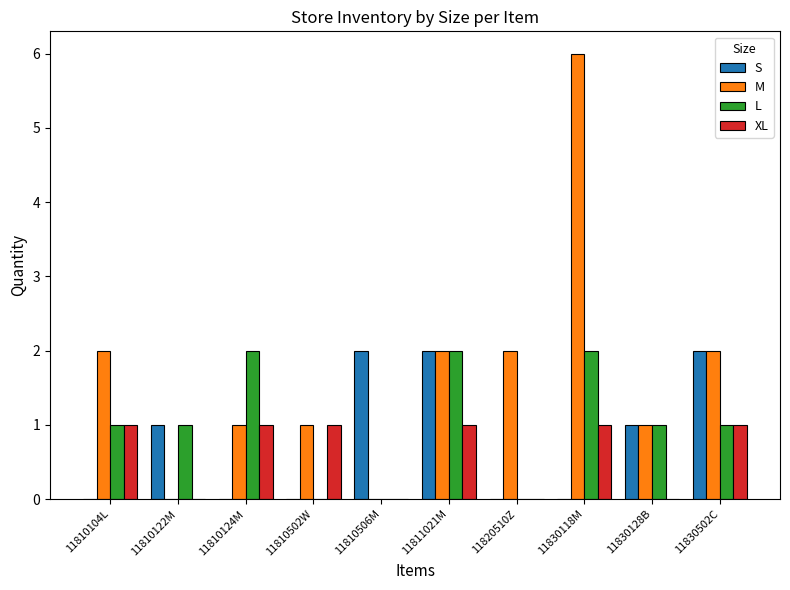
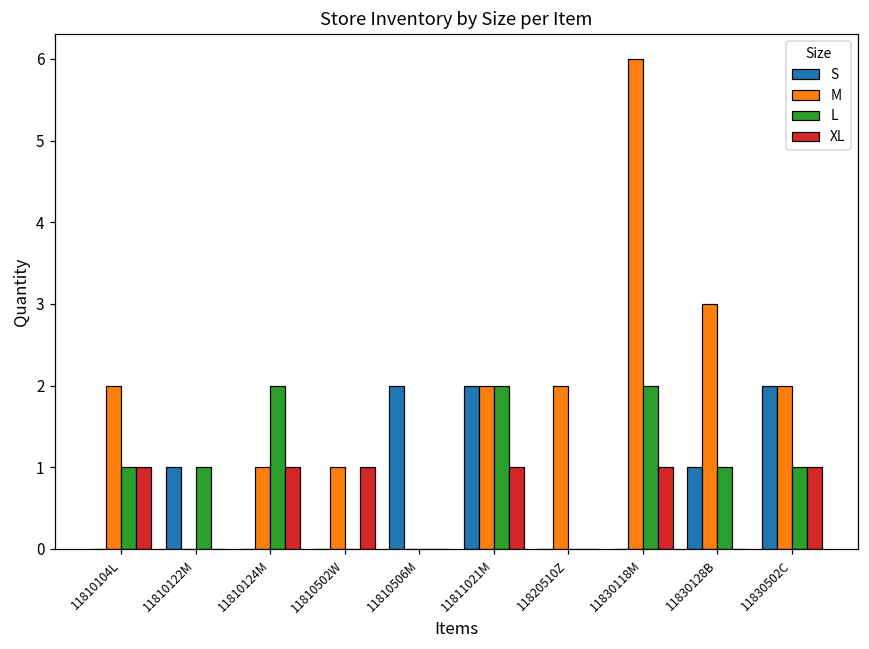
  {
    "S": {
      "11810104L": 0,
      "11810122M": 1,
      "11810124M": 0,
      "11810502W": 0,
      "11810506M": 2,
      "11811021M": 2,
      "11820510Z": 0,
      "11830118M": 0,
      "11830128B": 1,
      "11830502C": 2
    },
    "M": {
      "11810104L": 2,
      "11810122M": 0,
      "11810124M": 1,
      "11810502W": 1,
      "11810506M": 0,
      "11811021M": 2,
      "11820510Z": 2,
      "11830118M": 6,
-     "11830128B": 1,
+     "11830128B": 3,
      "11830502C": 2
    },
    "L": {
      "11810104L": 1,
      "11810122M": 1,
      "11810124M": 2,
      "11810502W": 0,
      "11810506M": 0,
      "11811021M": 2,
      "11820510Z": 0,
      "11830118M": 2,
      "11830128B": 1,
      "11830502C": 1
    },
    "XL": {
      "11810104L": 1,
      "11810122M": 0,
      "11810124M": 1,
      "11810502W": 1,
      "11810506M": 0,
      "11811021M": 1,
      "11820510Z": 0,
      "11830118M": 1,
      "11830128B": 0,
      "11830502C": 1
    }
  }
